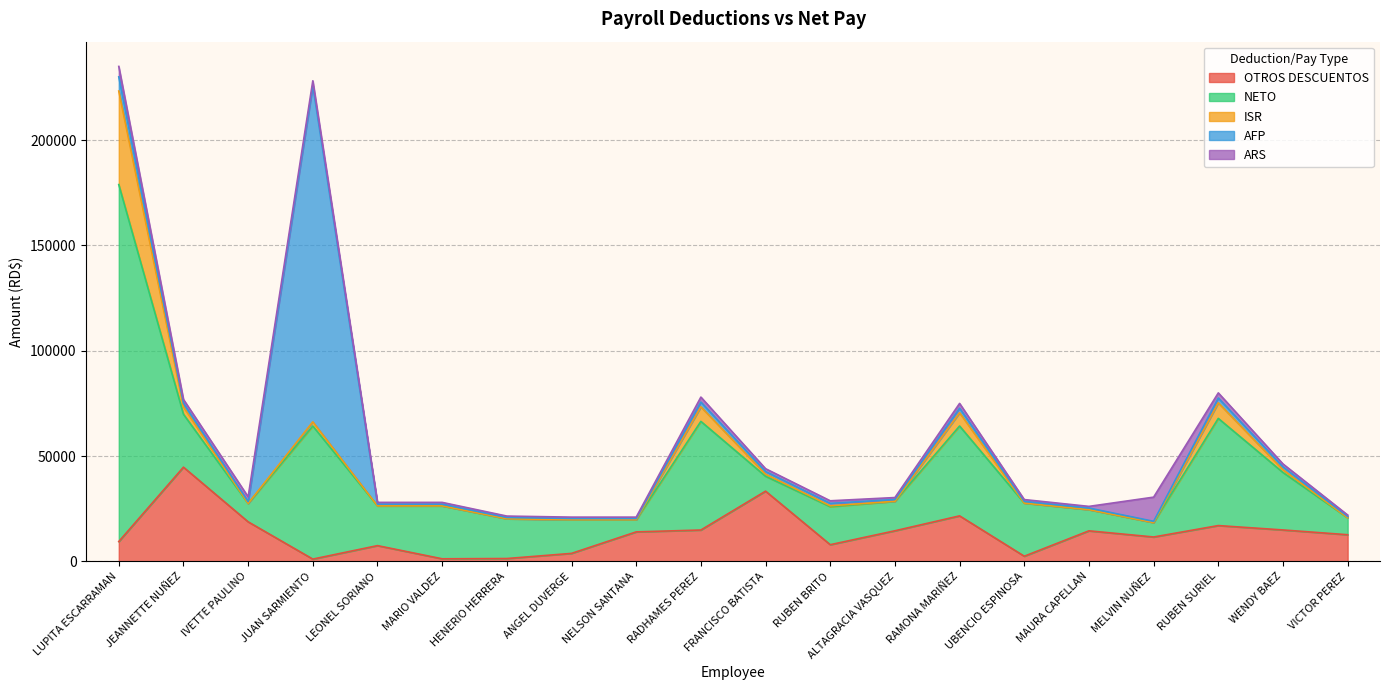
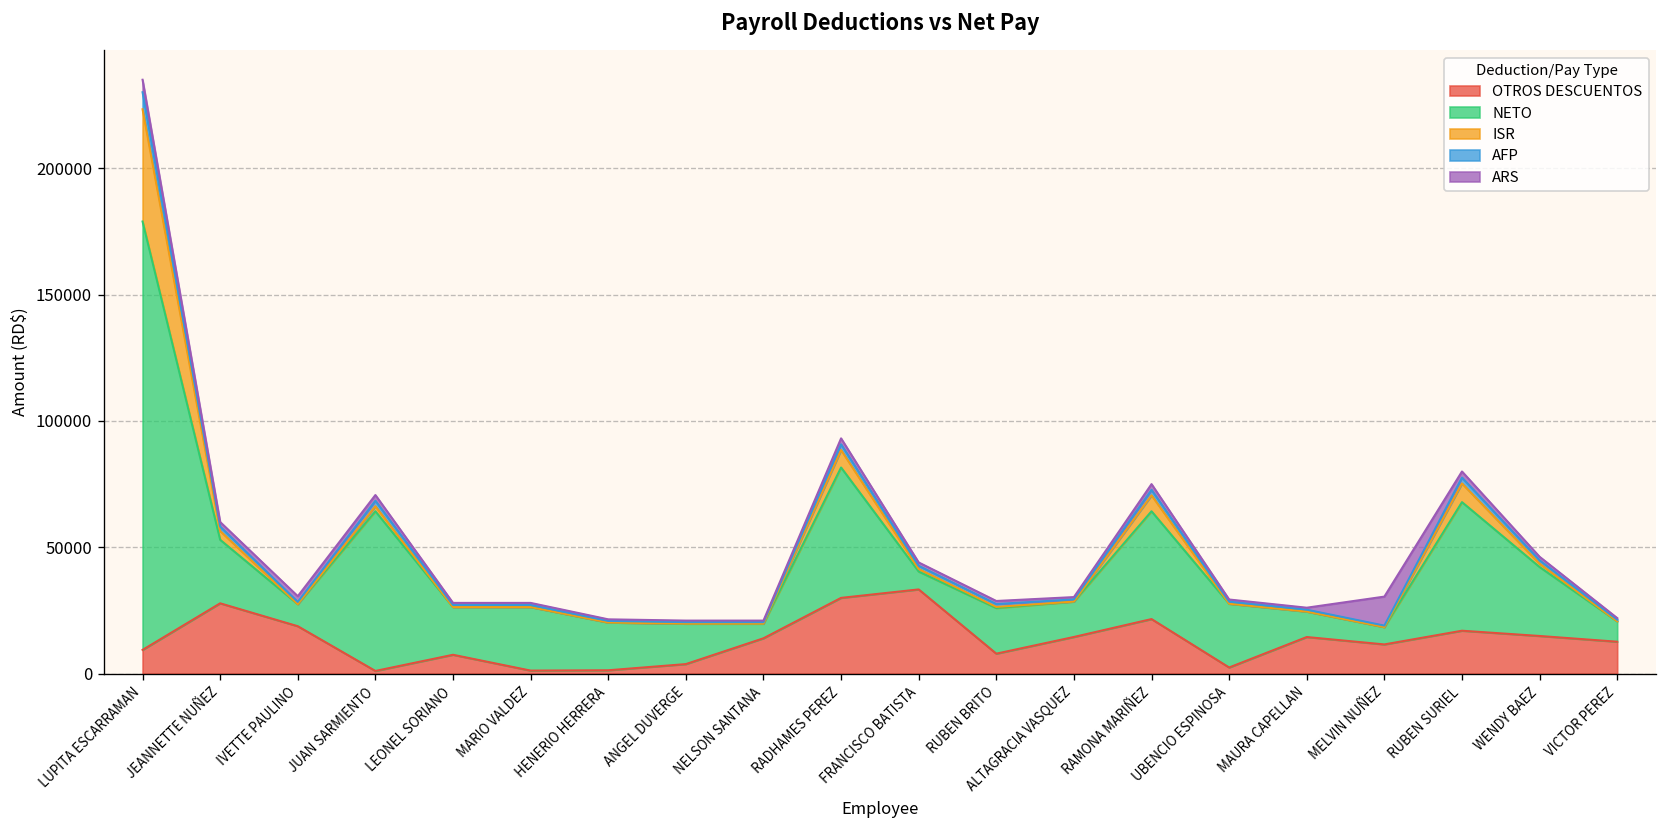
  {
    "OTROS DESCUENTOS": {
      "LUPITA ESCARRAMAN": 9000,
-     "JEANNETTE NUÑEZ": 45000,
+     "JEANNETTE NUÑEZ": 28000,
      "IVETTE PAULINO": 19000,
      "JUAN SARMIENTO": 1000,
      "LEONEL SORIANO": 7000,
      "MARIO VALDEZ": 1000,
      "HENERIO HERRERA": 1000,
      "ANGEL DUVERGE": 4000,
      "NELSON SANTANA": 14000,
-     "RADHAMES PEREZ": 15000,
+     "RADHAMES PEREZ": 30000,
      "FRANCISCO BATISTA": 33000,
      "RUBEN BRITO": 8000,
      "ALTAGRACIA VASQUEZ": 15000,
      "RAMONA MARIÑEZ": 22000,
      "UBENCIO ESPINOSA": 2000,
      "MAURA CAPELLAN": 14000,
      "MELVIN NUÑEZ": 12000,
      "RUBEN SURIEL": 17000,
      "WENDY BAEZ": 15000,
      "VICTOR PEREZ": 13000
    },
    "NETO": {
      "LUPITA ESCARRAMAN": 170000,
      "JEANNETTE NUÑEZ": 25000,
      "JUAN SARMIENTO": 63000,
      "RADHAMES PEREZ": 52000,
      "RAMONA MARIÑEZ": 43000,
      "RUBEN SURIEL": 51000,
      "WENDY BAEZ": 27000
    },
    "ISR": {
      "LUPITA ESCARRAMAN": 44000,
      "JEANNETTE NUÑEZ": 3000,
      "JUAN SARMIENTO": 2000,
      "RADHAMES PEREZ": 7000,
      "RAMONA MARIÑEZ": 6000,
      "RUBEN SURIEL": 7000,
      "WENDY BAEZ": 1000
    },
    "AFP": {
      "LUPITA ESCARRAMAN": 7000,
      "JEANNETTE NUÑEZ": 2000,
-     "JUAN SARMIENTO": 160000,
+     "JUAN SARMIENTO": 2000,
      "RADHAMES PEREZ": 2000,
      "FRANCISCO BATISTA": 1000,
      "RAMONA MARIÑEZ": 2000,
      "RUBEN SURIEL": 2000,
      "WENDY BAEZ": 1000
    },
    "ARS": {
      "LUPITA ESCARRAMAN": 5000,
      "JEANNETTE NUÑEZ": 2000,
      "IVETTE PAULINO": 2000,
      "JUAN SARMIENTO": 2000,
      "RADHAMES PEREZ": 2000,
      "FRANCISCO BATISTA": 1000,
      "RAMONA MARIÑEZ": 2000,
      "MELVIN NUÑEZ": 11000,
      "RUBEN SURIEL": 2000,
      "WENDY BAEZ": 1000
    }
  }
